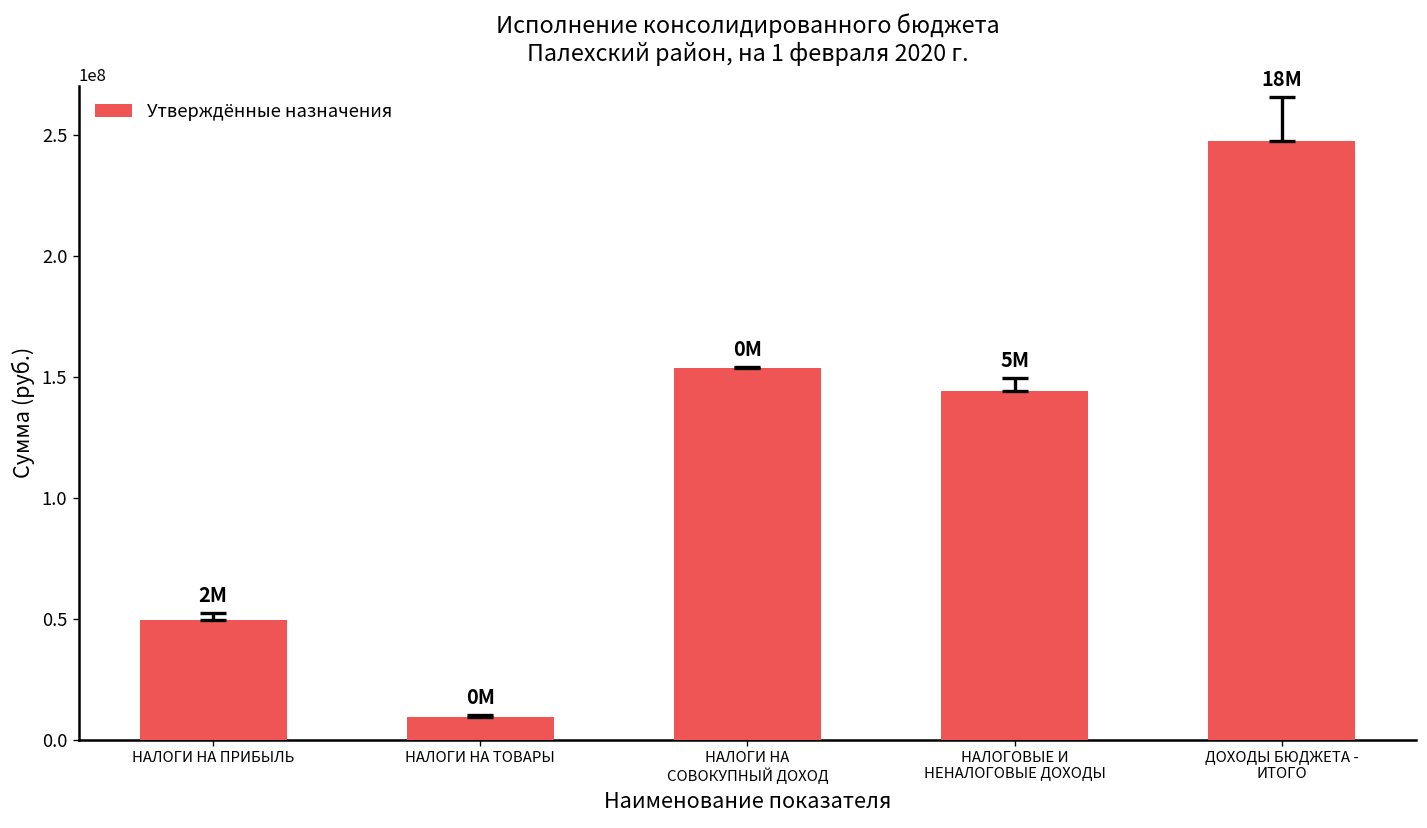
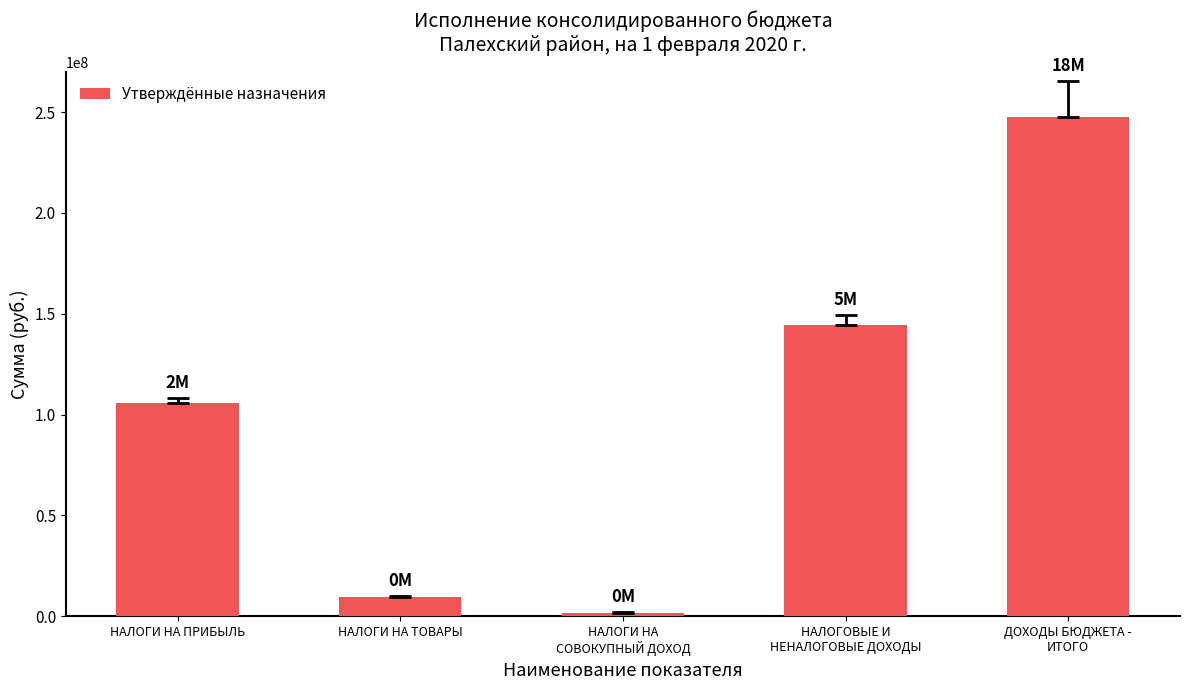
  {
    "Утверждённые назначения": {
-     "НАЛОГИ НА ПРИБЫЛЬ": 50000000,
+     "НАЛОГИ НА ПРИБЫЛЬ": 106000000,
      "НАЛОГИ НА ТОВАРЫ": 9000000,
-     "НАЛОГИ НА СОВОКУПНЫЙ ДОХОД": 154000000,
+     "НАЛОГИ НА СОВОКУПНЫЙ ДОХОД": 2000000,
      "НАЛОГОВЫЕ И НЕНАЛОГОВЫЕ ДОХОДЫ": 144000000,
      "ДОХОДЫ БЮДЖЕТА - ИТОГО": 247000000
    }
  }
